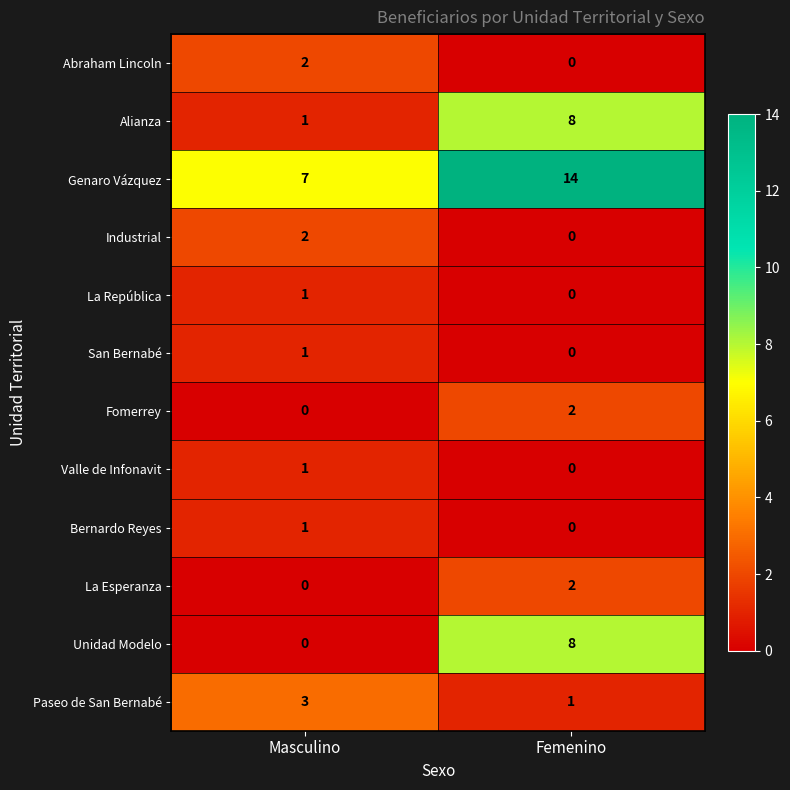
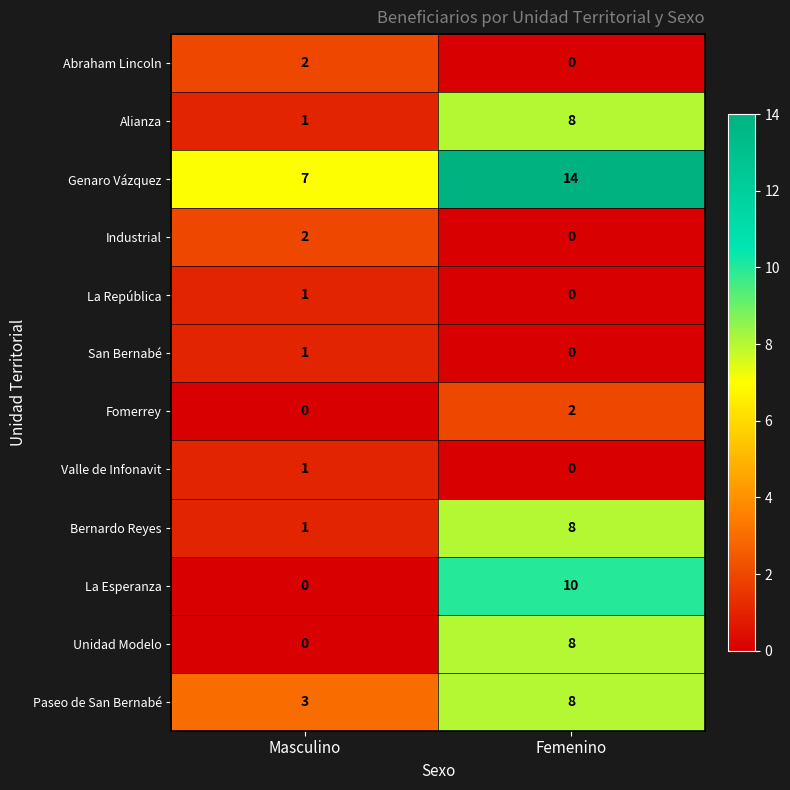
  {
    "Abraham Lincoln": {
      "Masculino": 2,
      "Femenino": 0
    },
    "Alianza": {
      "Masculino": 1,
      "Femenino": 8
    },
    "Genaro Vázquez": {
      "Masculino": 7,
      "Femenino": 14
    },
    "Industrial": {
      "Masculino": 2,
      "Femenino": 0
    },
    "La República": {
      "Masculino": 1,
      "Femenino": 0
    },
    "San Bernabé": {
      "Masculino": 1,
      "Femenino": 0
    },
    "Fomerrey": {
      "Masculino": 0,
      "Femenino": 2
    },
    "Valle de Infonavit": {
      "Masculino": 1,
      "Femenino": 0
    },
    "Bernardo Reyes": {
      "Masculino": 1,
-     "Femenino": 0
+     "Femenino": 8
    },
    "La Esperanza": {
      "Masculino": 0,
-     "Femenino": 2
+     "Femenino": 10
    },
    "Unidad Modelo": {
      "Masculino": 0,
      "Femenino": 8
    },
    "Paseo de San Bernabé": {
      "Masculino": 3,
-     "Femenino": 1
+     "Femenino": 8
    }
  }
